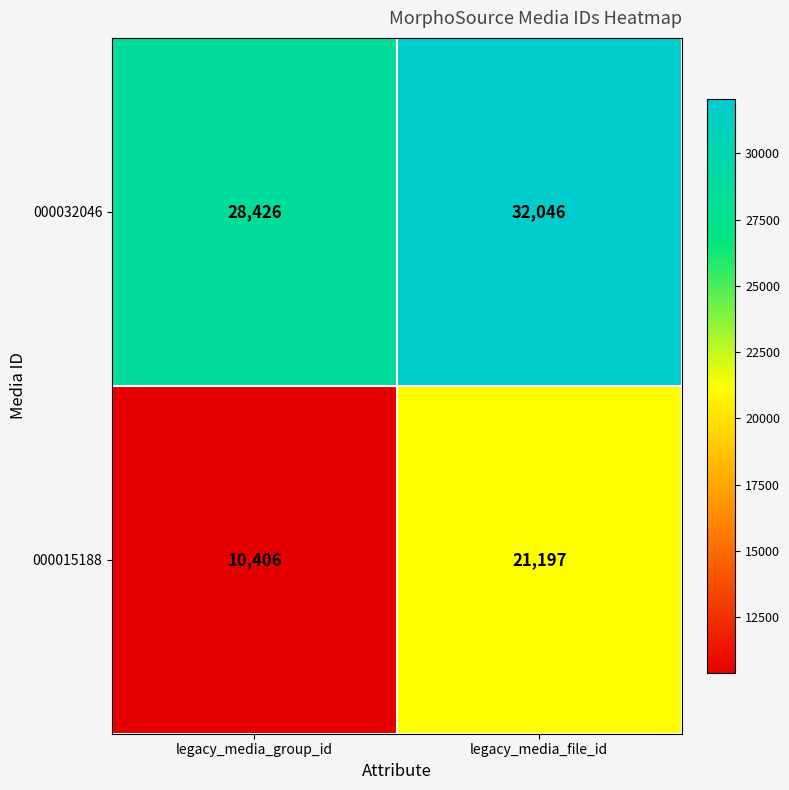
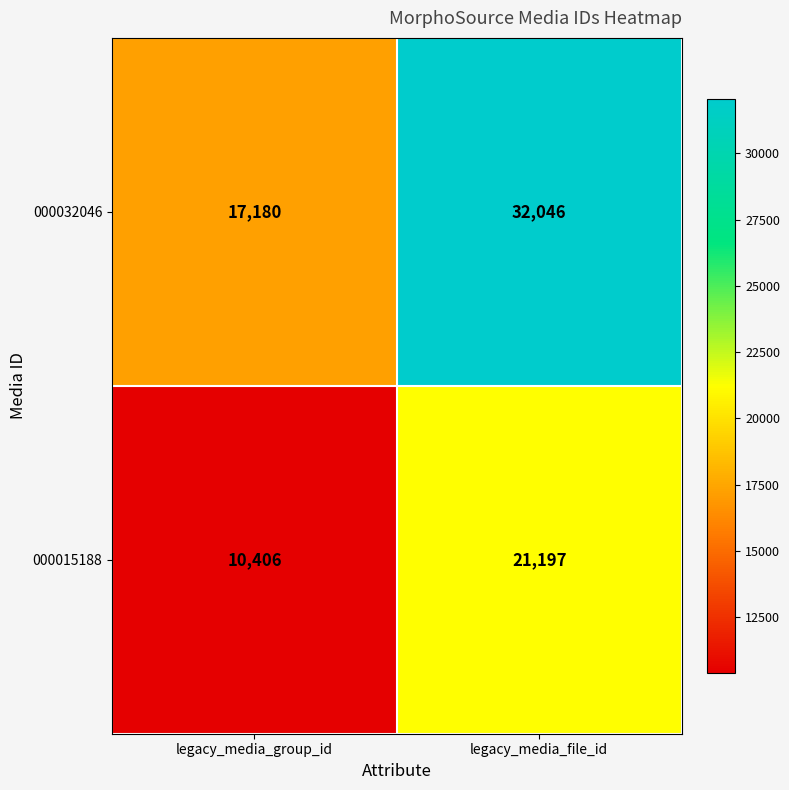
  {
    "000032046": {
-     "legacy_media_group_id": "28,426",
+     "legacy_media_group_id": "17,180",
      "legacy_media_file_id": "32,046"
    },
    "000015188": {
      "legacy_media_group_id": "10,406",
      "legacy_media_file_id": "21,197"
    }
  }
